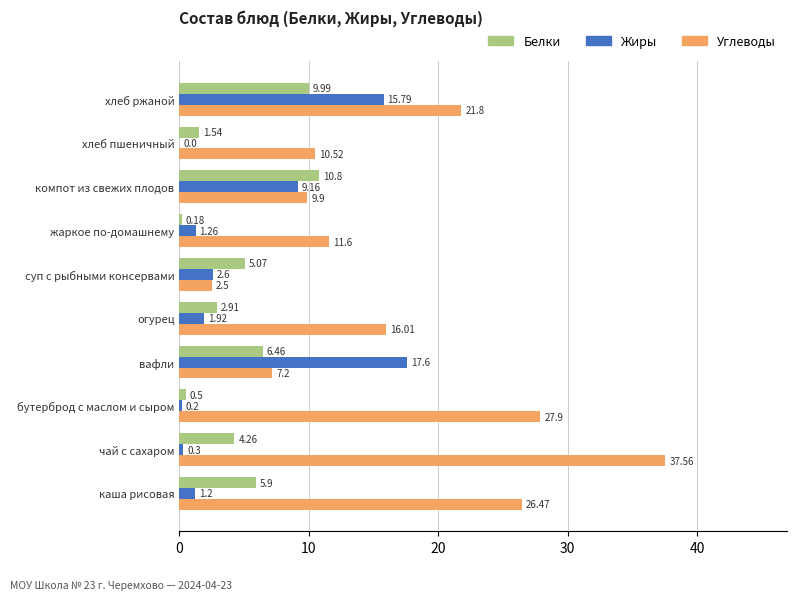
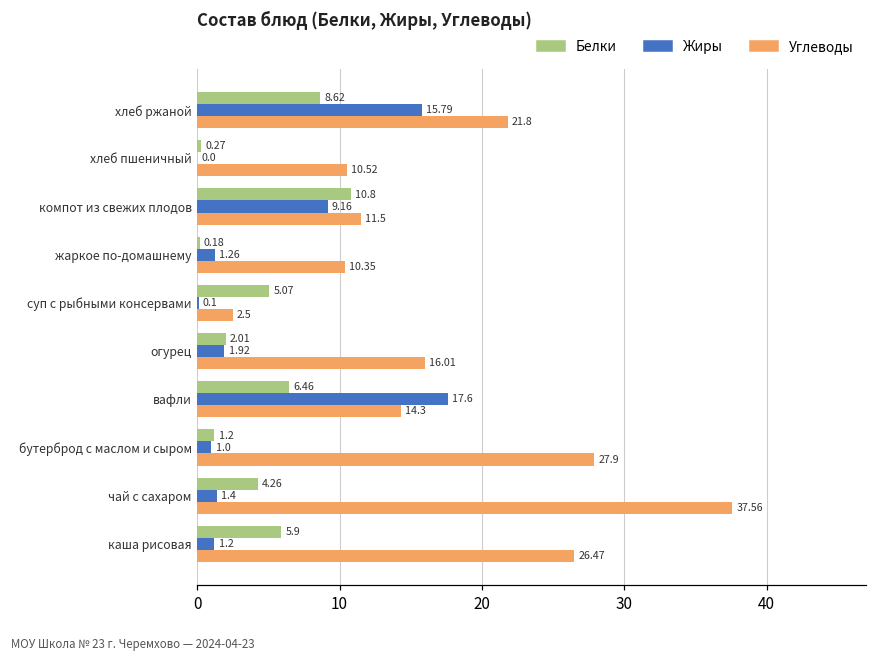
  {
    "Белки": {
-     "хлеб ржаной": 9.99,
-     "хлеб пшеничный": 1.54,
+     "хлеб ржаной": 8.62,
+     "хлеб пшеничный": 0.27,
      "компот из свежих плодов": 10.8,
      "жаркое по-домашнему": 0.18,
      "суп с рыбными консервами": 5.07,
-     "огурец": 2.91,
+     "огурец": 2.01,
      "вафли": 6.46,
-     "бутерброд с маслом и сыром": 0.5,
+     "бутерброд с маслом и сыром": 1.2,
      "чай с сахаром": 4.26,
      "каша рисовая": 5.9
    },
    "Жиры": {
      "хлеб ржаной": 15.79,
      "хлеб пшеничный": 0.0,
      "компот из свежих плодов": 9.16,
      "жаркое по-домашнему": 1.26,
-     "суп с рыбными консервами": 2.6,
+     "суп с рыбными консервами": 0.1,
      "огурец": 1.92,
      "вафли": 17.6,
-     "бутерброд с маслом и сыром": 0.2,
-     "чай с сахаром": 0.3,
+     "бутерброд с маслом и сыром": 1.0,
+     "чай с сахаром": 1.4,
      "каша рисовая": 1.2
    },
    "Углеводы": {
      "хлеб ржаной": 21.8,
      "хлеб пшеничный": 10.52,
-     "компот из свежих плодов": 9.9,
-     "жаркое по-домашнему": 11.6,
+     "компот из свежих плодов": 11.5,
+     "жаркое по-домашнему": 10.35,
      "суп с рыбными консервами": 2.5,
      "огурец": 16.01,
-     "вафли": 7.2,
+     "вафли": 14.3,
      "бутерброд с маслом и сыром": 27.9,
      "чай с сахаром": 37.56,
      "каша рисовая": 26.47
    }
  }
